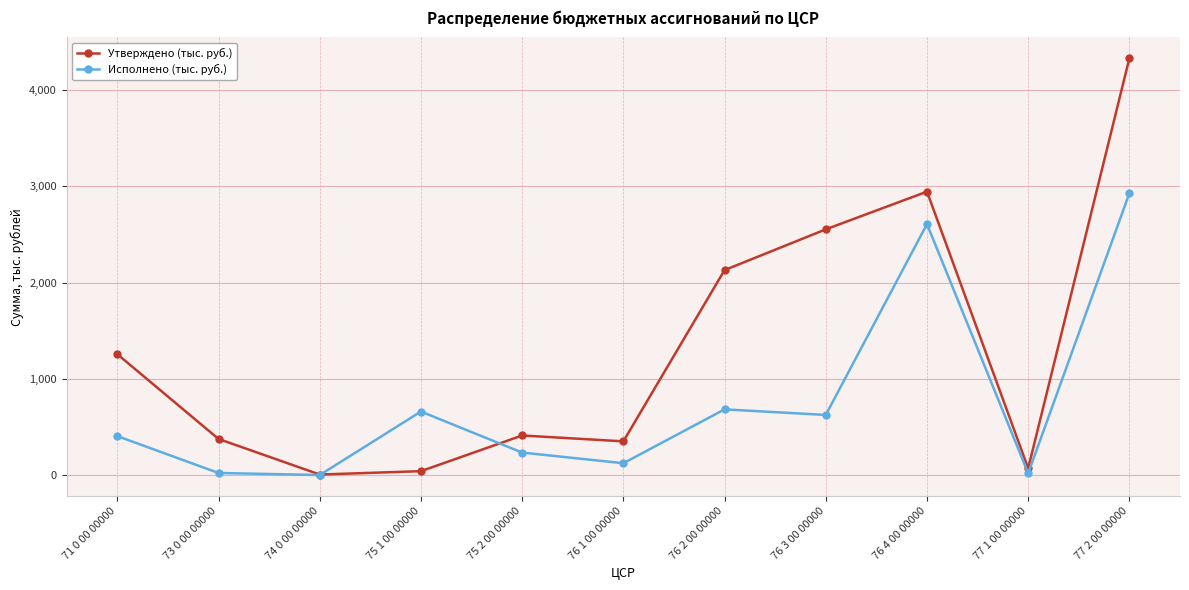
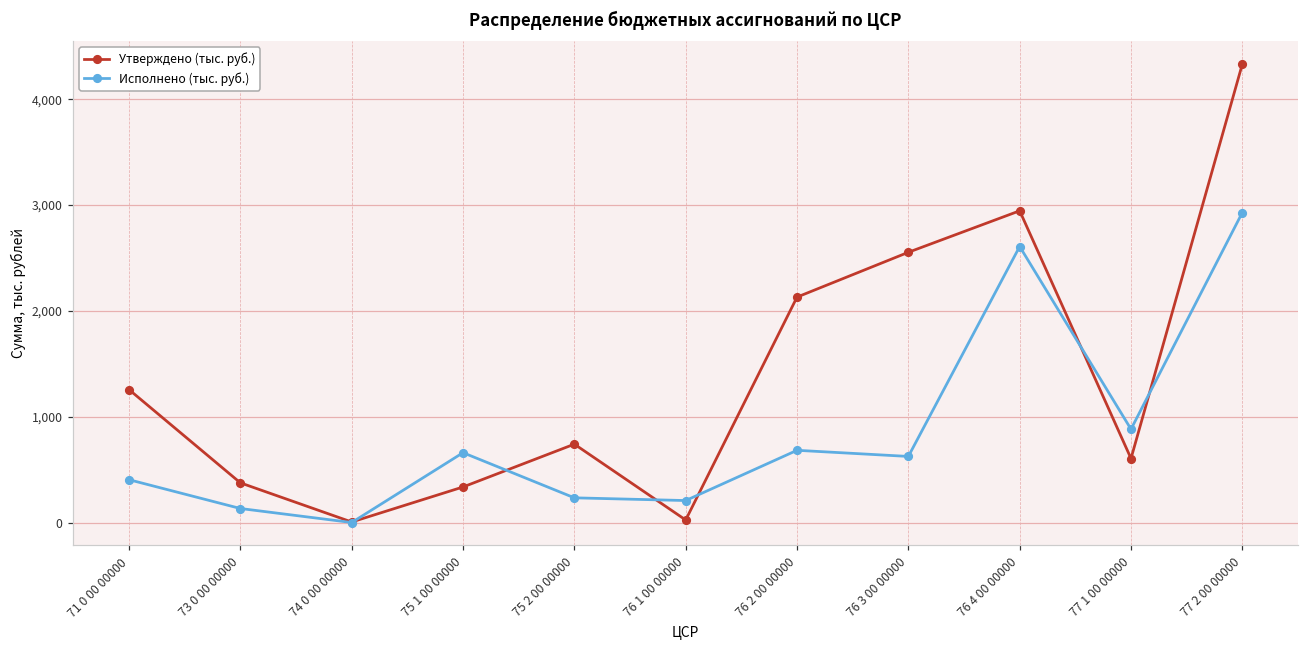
  {
    "Утверждено (тыс. руб.)": {
      "71 0 00 00000": "1,300",
      "73 0 00 00000": "400",
-     "75 1 00 00000": "0",
-     "75 2 00 00000": "400",
-     "76 1 00 00000": "400",
+     "75 1 00 00000": "300",
+     "75 2 00 00000": "700",
+     "76 1 00 00000": "0",
      "76 2 00 00000": "2,100",
      "76 3 00 00000": "2,600",
      "76 4 00 00000": "2,900",
-     "77 1 00 00000": "100",
+     "77 1 00 00000": "600",
      "77 2 00 00000": "4,300"
    },
    "Исполнено (тыс. руб.)": {
      "71 0 00 00000": "400",
-     "73 0 00 00000": "0",
+     "73 0 00 00000": "100",
      "75 1 00 00000": "700",
      "75 2 00 00000": "200",
-     "76 1 00 00000": "100",
+     "76 1 00 00000": "200",
      "76 2 00 00000": "700",
      "76 3 00 00000": "600",
      "76 4 00 00000": "2,600",
-     "77 1 00 00000": "0",
+     "77 1 00 00000": "900",
      "77 2 00 00000": "2,900"
    }
  }
